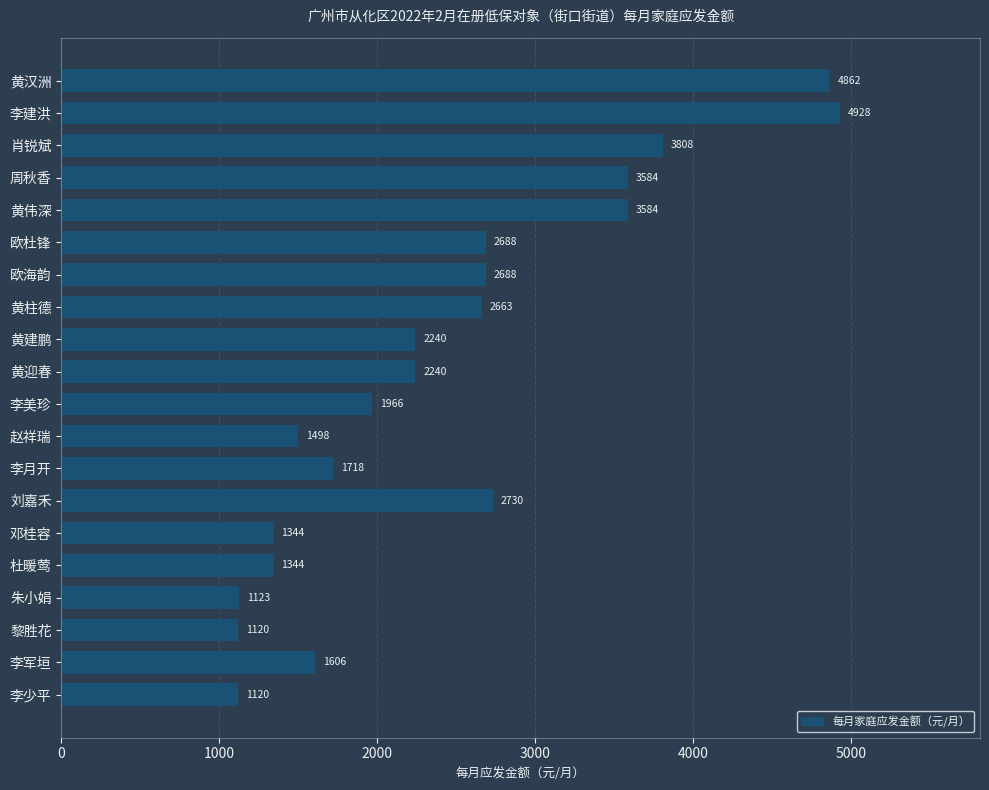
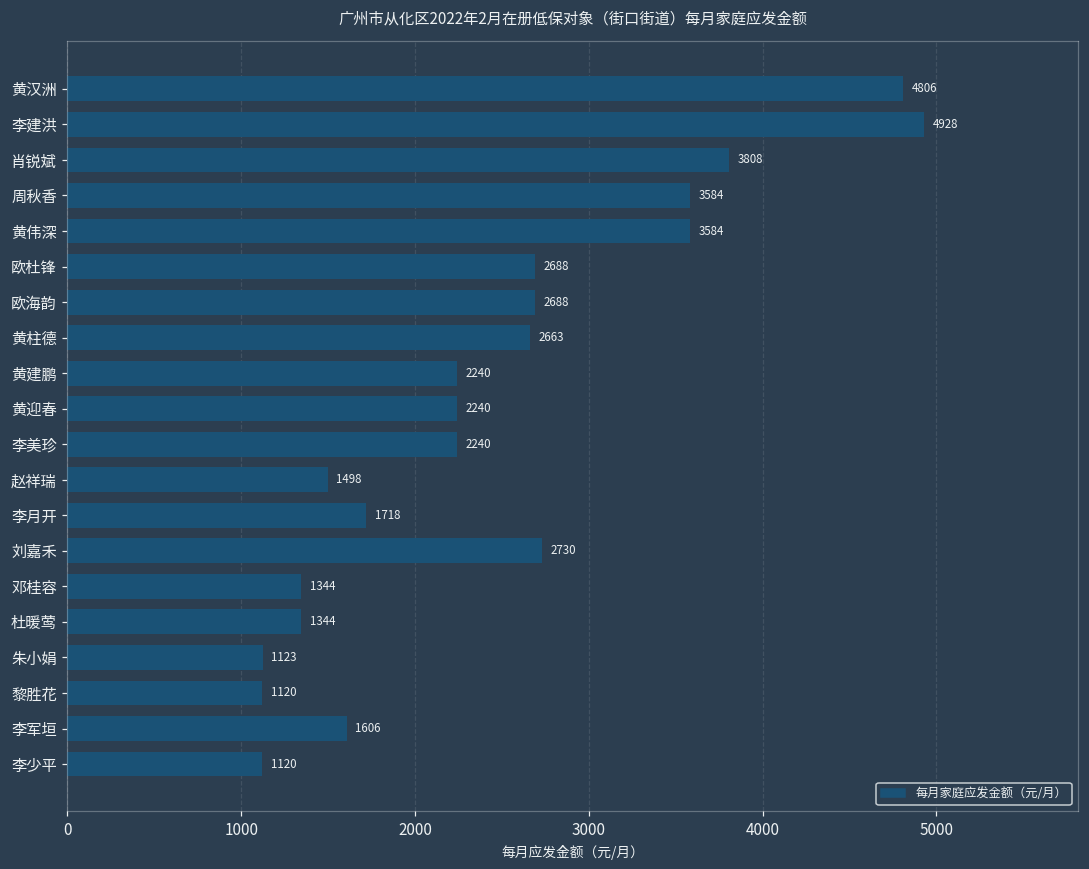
  {
-   "黄汉洲": 4862,
+   "黄汉洲": 4806,
    "李建洪": 4928,
    "肖锐斌": 3808,
    "周秋香": 3584,
    "黄伟深": 3584,
    "欧杜锋": 2688,
    "欧海韵": 2688,
    "黄柱德": 2663,
    "黄建鹏": 2240,
    "黄迎春": 2240,
-   "李美珍": 1966,
+   "李美珍": 2240,
    "赵祥瑞": 1498,
    "李月开": 1718,
    "刘嘉禾": 2730,
    "邓桂容": 1344,
    "杜暖莺": 1344,
    "朱小娟": 1123,
    "黎胜花": 1120,
    "李军垣": 1606,
    "李少平": 1120
  }
